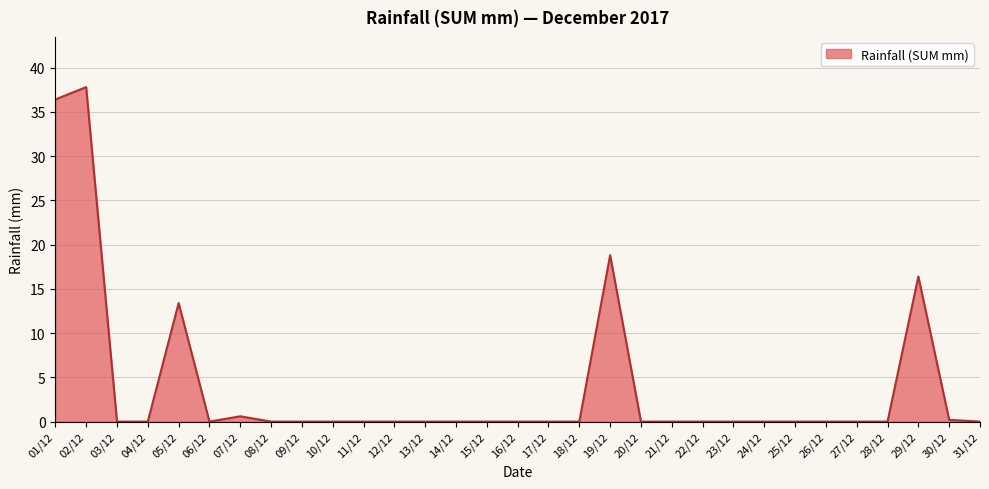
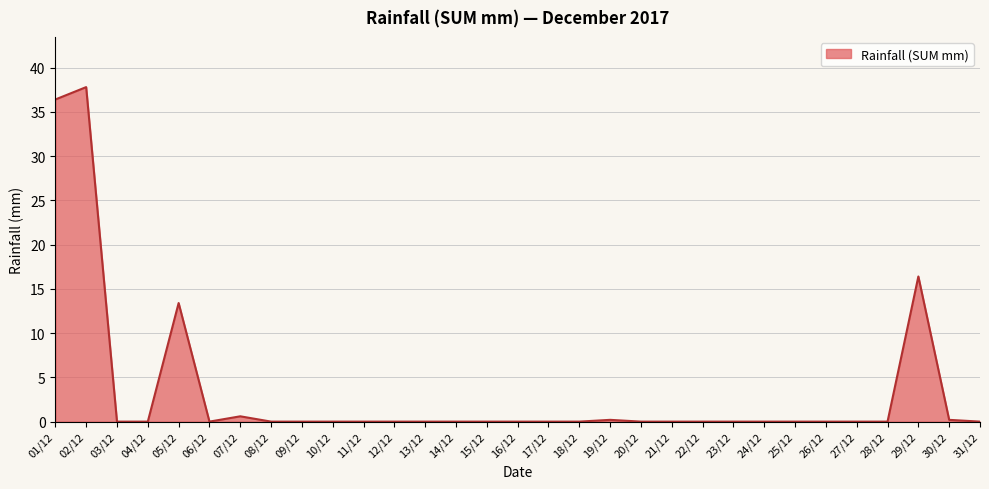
  {
    "01/12": 36,
    "02/12": 38,
    "03/12": 0,
    "04/12": 0,
    "05/12": 13,
    "06/12": 0,
    "07/12": 1,
    "08/12": 0,
    "09/12": 0,
    "10/12": 0,
    "11/12": 0,
    "12/12": 0,
    "13/12": 0,
    "14/12": 0,
    "15/12": 0,
    "16/12": 0,
    "17/12": 0,
    "18/12": 0,
-   "19/12": 19,
+   "19/12": 0,
    "20/12": 0,
    "21/12": 0,
    "22/12": 0,
    "23/12": 0,
    "24/12": 0,
    "25/12": 0,
    "26/12": 0,
    "27/12": 0,
    "28/12": 0,
    "29/12": 16,
    "30/12": 0,
    "31/12": 0
  }
